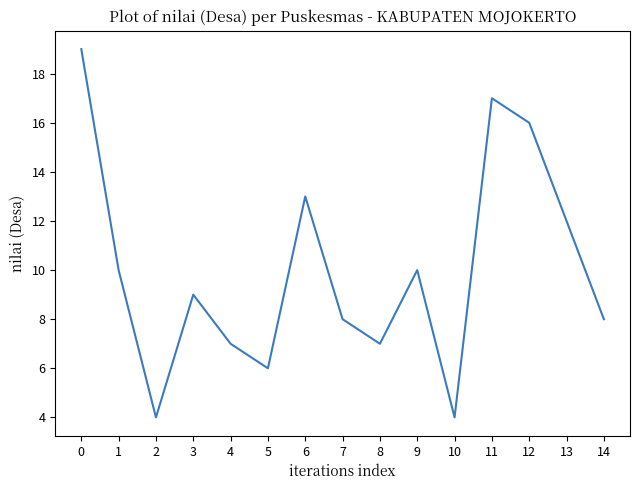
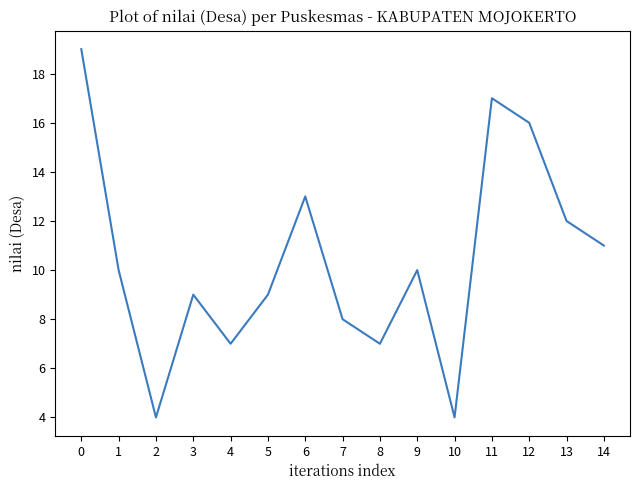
  {
    "0": 19,
    "1": 10,
    "2": 4,
    "3": 9,
    "4": 7,
-   "5": 6,
+   "5": 9,
    "6": 13,
    "7": 8,
    "8": 7,
    "9": 10,
    "10": 4,
    "11": 17,
    "12": 16,
    "13": 12,
-   "14": 8
+   "14": 11
  }
